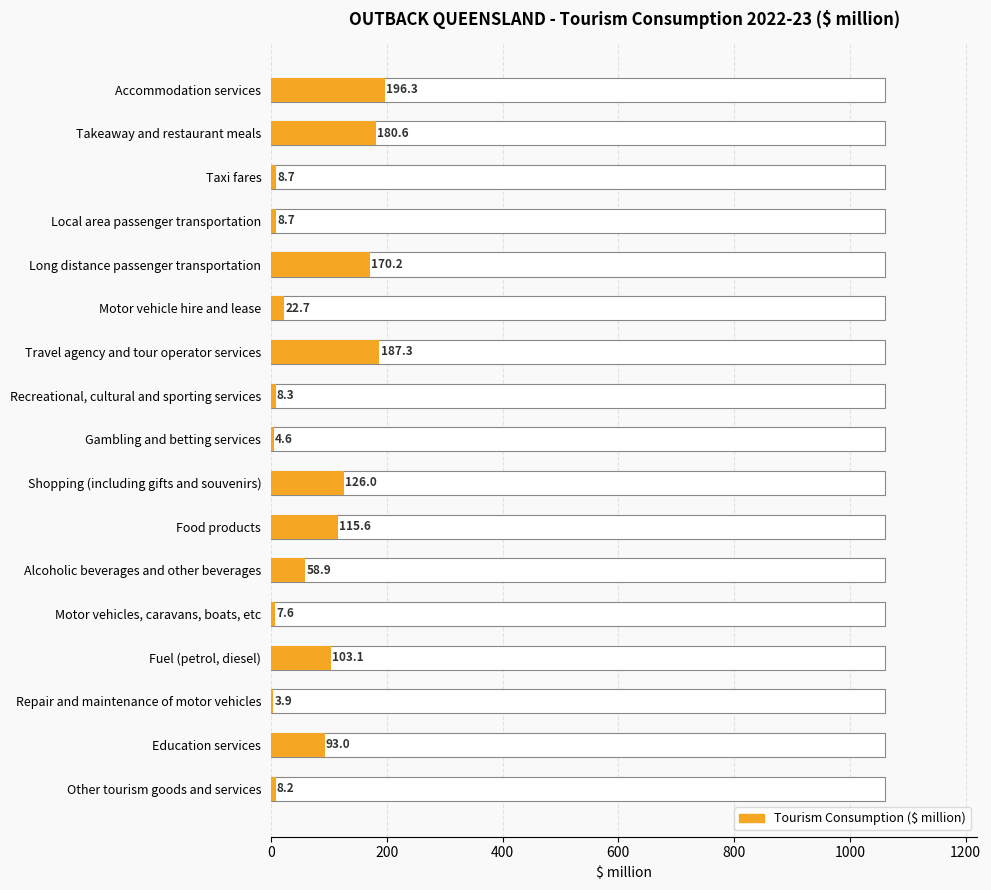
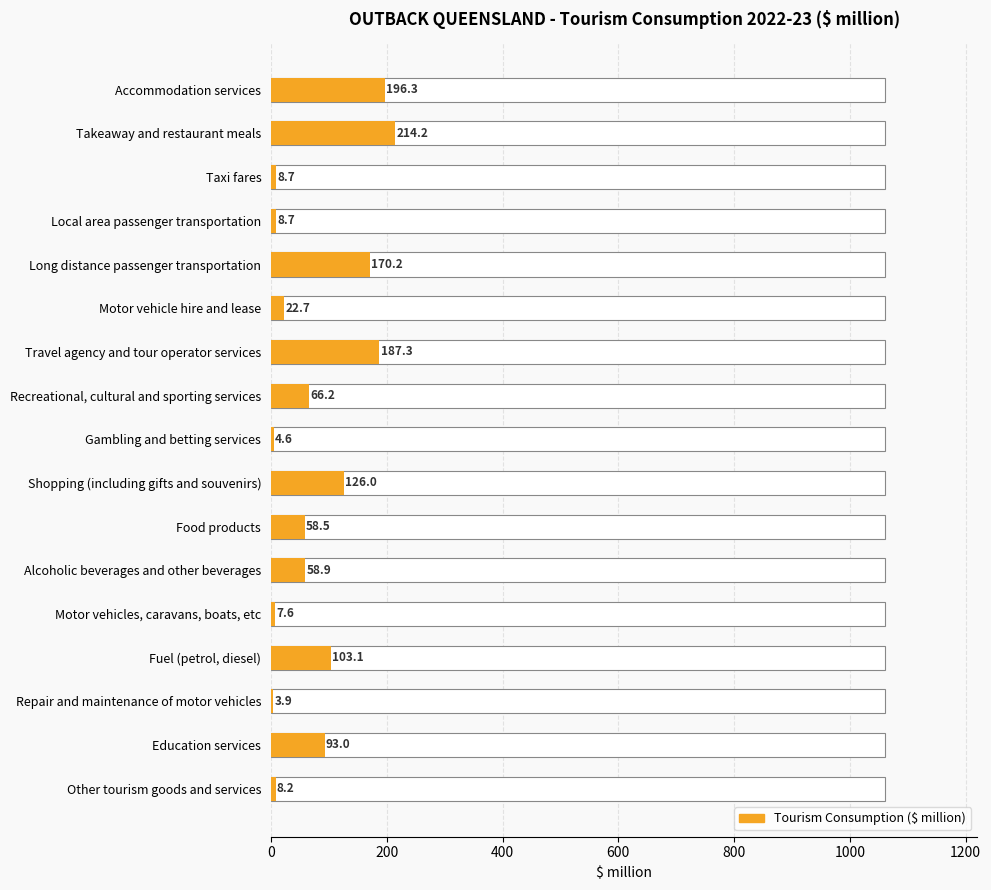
  {
    "Tourism Consumption ($ million)": {
-     "Takeaway and restaurant meals": 180.6,
-     "Recreational, cultural and sporting services": 8.3,
-     "Food products": 115.6
+     "Takeaway and restaurant meals": 214.2,
+     "Recreational, cultural and sporting services": 66.2,
+     "Food products": 58.5
    }
  }
